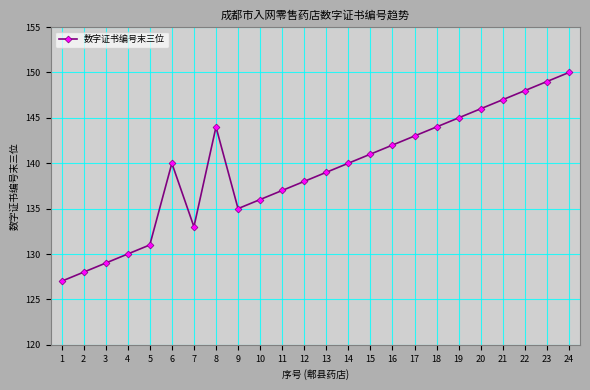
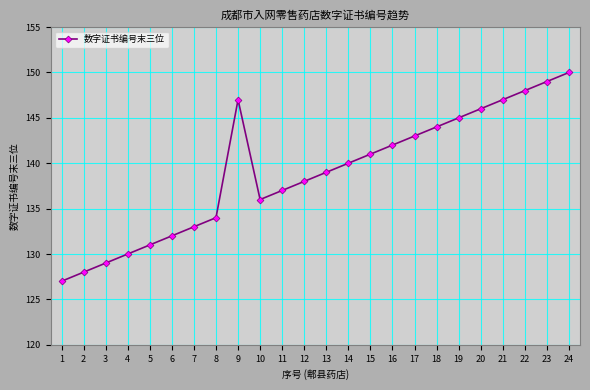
  {
    "1": 127,
    "2": 128,
    "3": 129,
    "4": 130,
    "5": 131,
-   "6": 140,
+   "6": 132,
    "7": 133,
-   "8": 144,
-   "9": 135,
+   "8": 134,
+   "9": 147,
    "10": 136,
    "11": 137,
    "12": 138,
    "13": 139,
    "14": 140,
    "15": 141,
    "16": 142,
    "17": 143,
    "18": 144,
    "19": 145,
    "20": 146,
    "21": 147,
    "22": 148,
    "23": 149,
    "24": 150
  }
